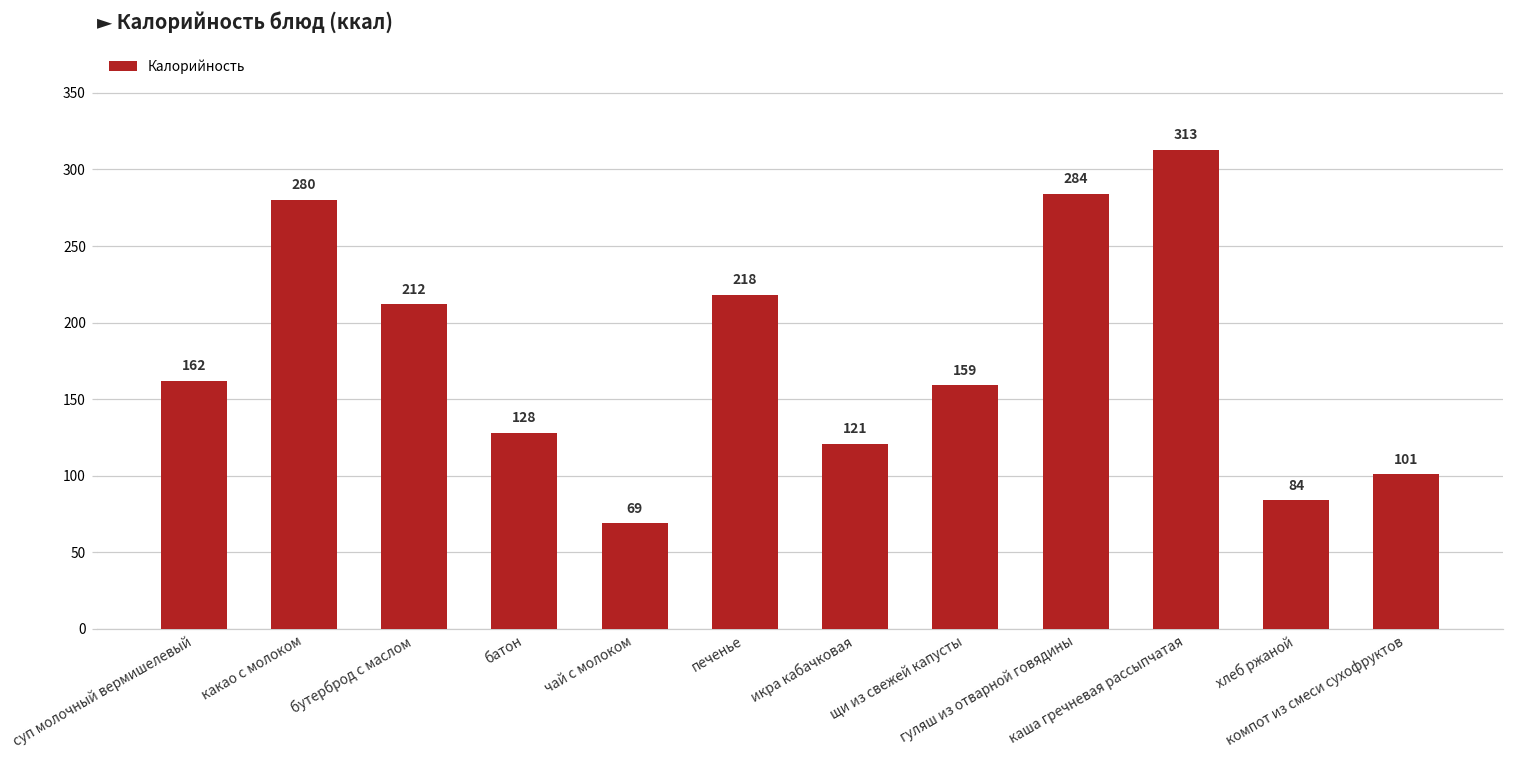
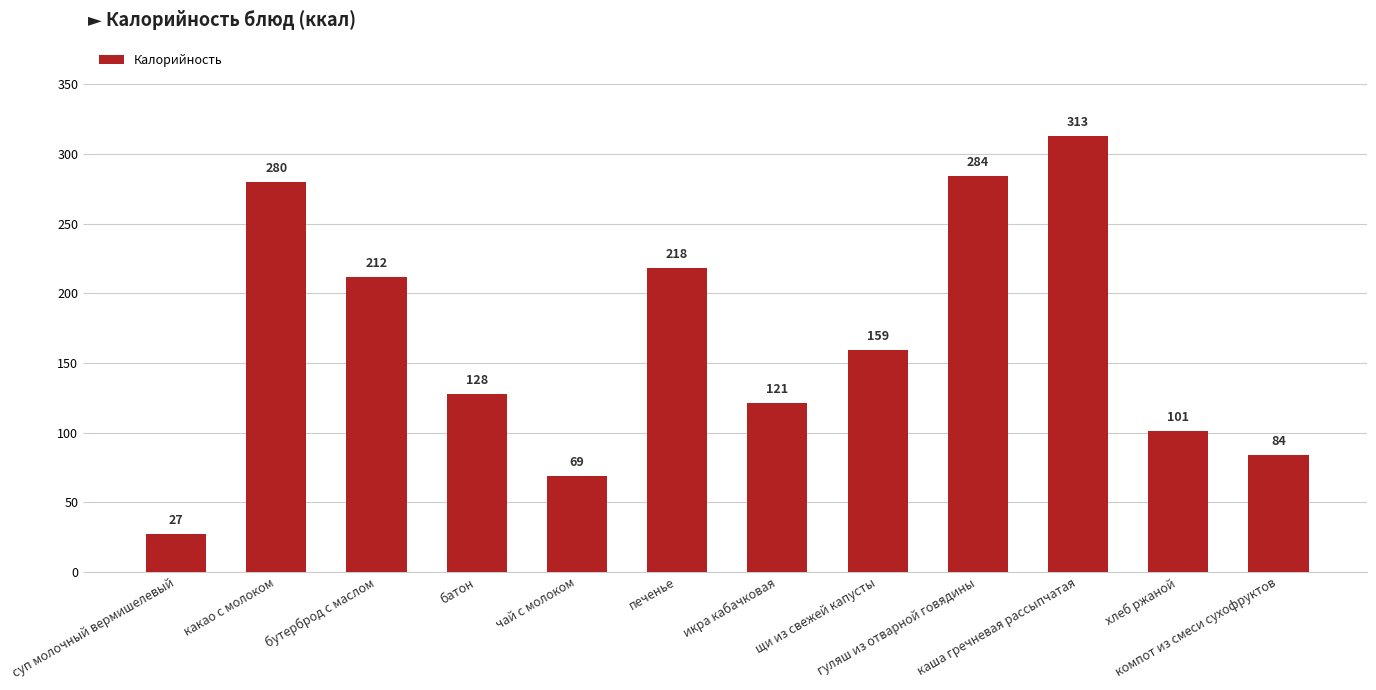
  {
-   "суп молочный вермишелевый": 162,
+   "суп молочный вермишелевый": 27,
    "какао с молоком": 280,
    "бутерброд с маслом": 212,
    "батон": 128,
    "чай с молоком": 69,
    "печенье": 218,
    "икра кабачковая": 121,
    "щи из свежей капусты": 159,
    "гуляш из отварной говядины": 284,
    "каша гречневая рассыпчатая": 313,
-   "хлеб ржаной": 84,
-   "компот из смеси сухофруктов": 101
+   "хлеб ржаной": 101,
+   "компот из смеси сухофруктов": 84
  }
